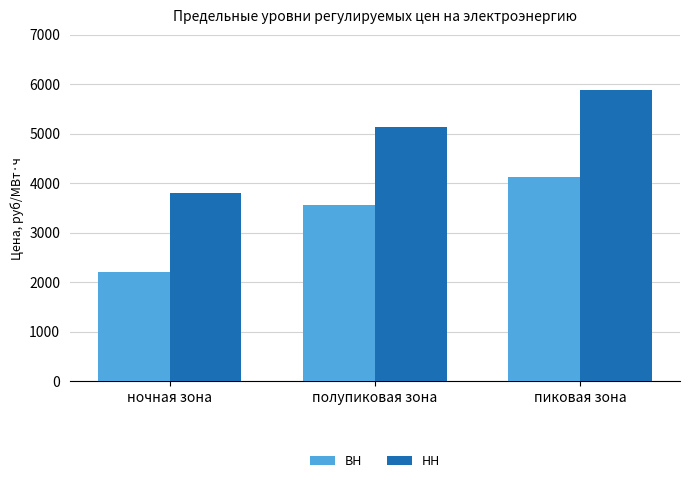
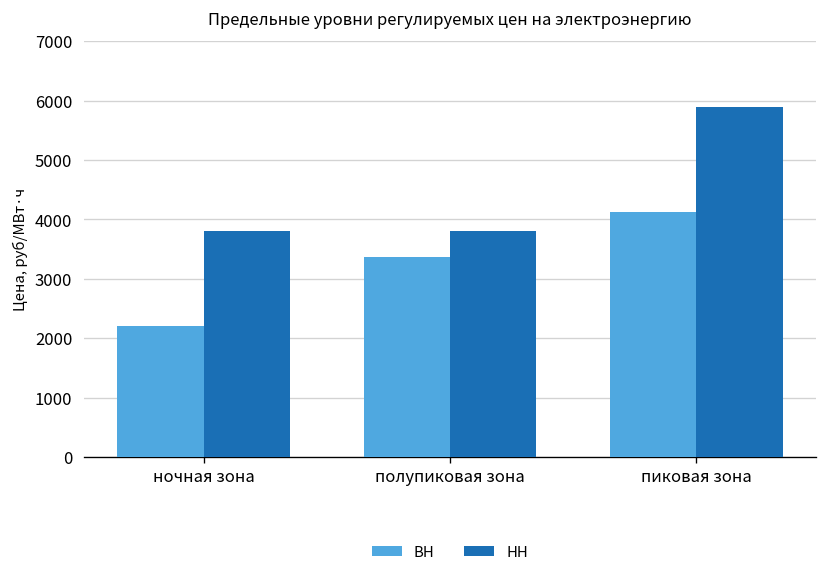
  {
    "ВН": {
      "ночная зона": 2200,
-     "полупиковая зона": 3600,
+     "полупиковая зона": 3400,
      "пиковая зона": 4100
    },
    "НН": {
      "ночная зона": 3800,
-     "полупиковая зона": 5100,
+     "полупиковая зона": 3800,
      "пиковая зона": 5900
    }
  }
